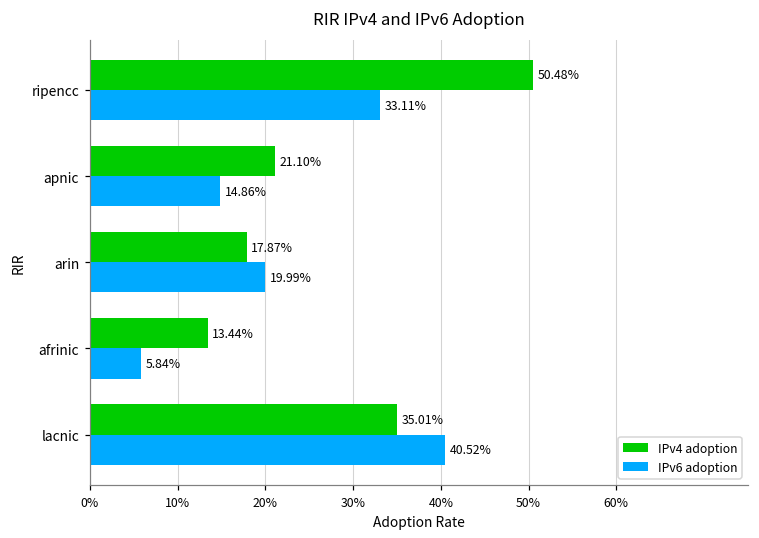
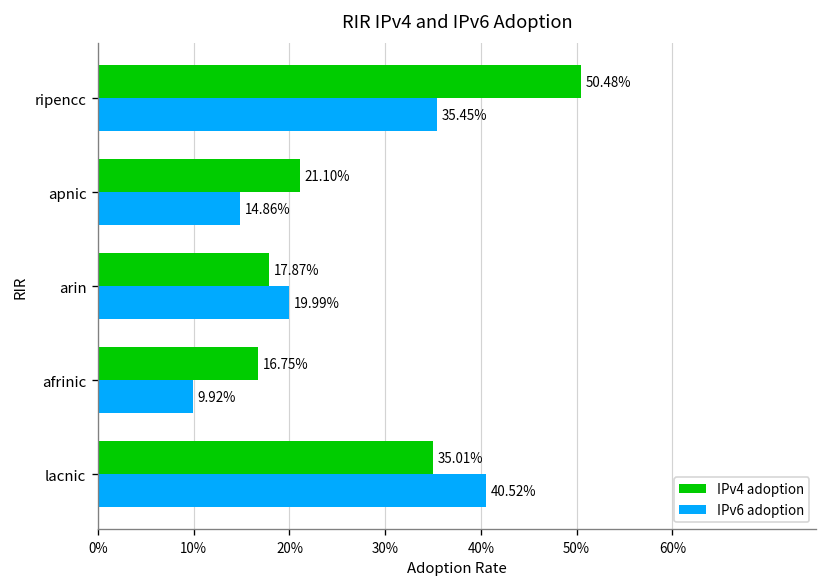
  {
    "IPv4 adoption": {
      "ripencc": "50.48%",
      "apnic": "21.10%",
      "arin": "17.87%",
-     "afrinic": "13.44%",
+     "afrinic": "16.75%",
      "lacnic": "35.01%"
    },
    "IPv6 adoption": {
-     "ripencc": "33.11%",
+     "ripencc": "35.45%",
      "apnic": "14.86%",
      "arin": "19.99%",
-     "afrinic": "5.84%",
+     "afrinic": "9.92%",
      "lacnic": "40.52%"
    }
  }
